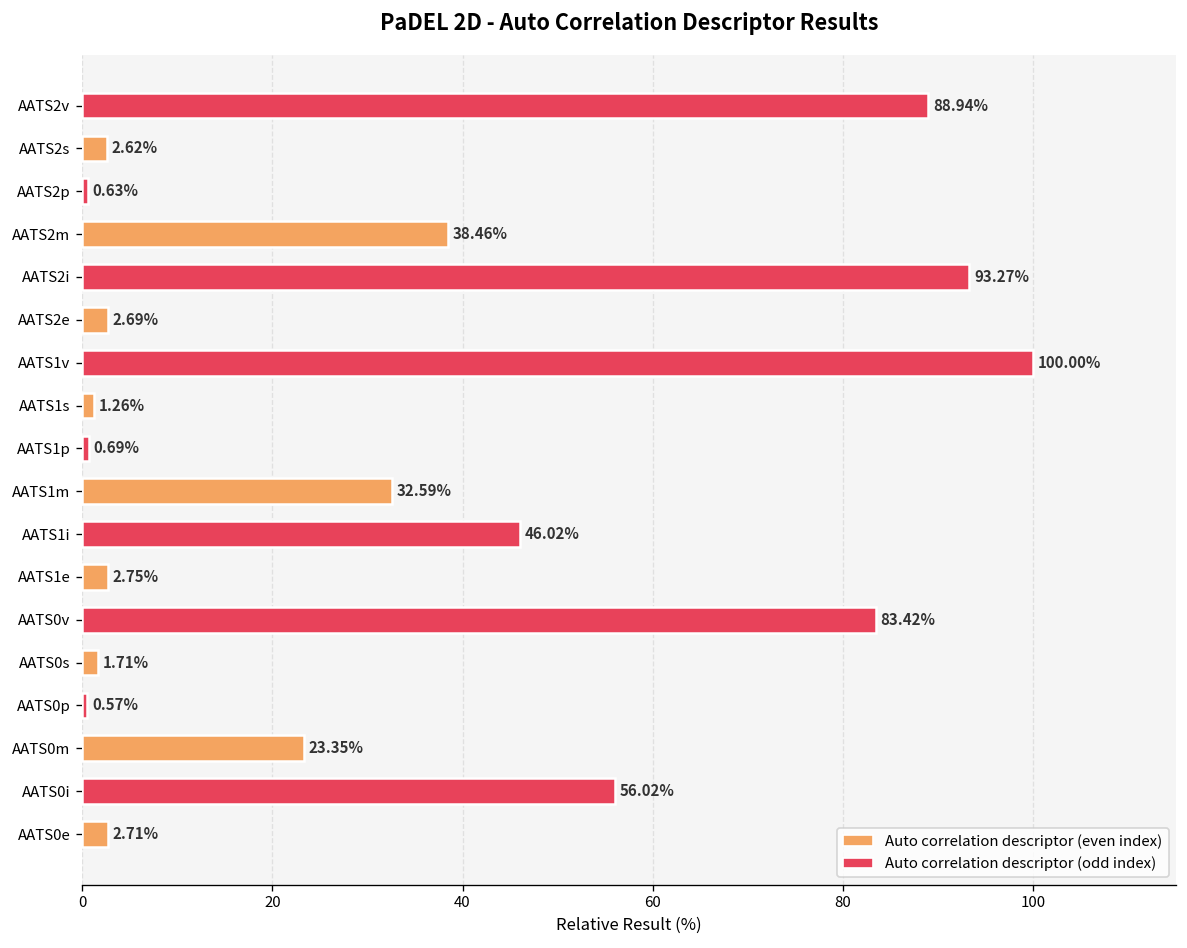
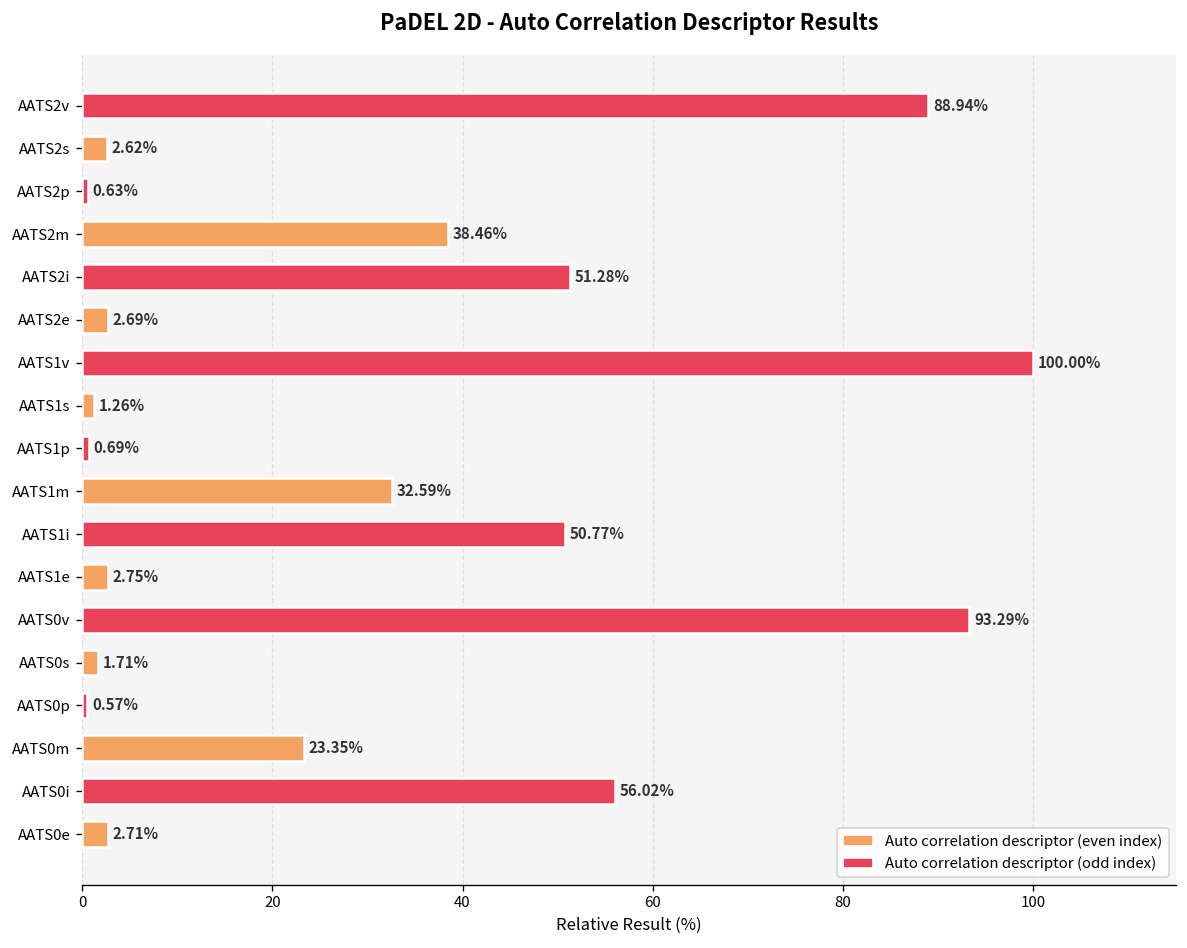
  {
    "AATS2v": "88.94%",
    "AATS2s": "2.62%",
    "AATS2p": "0.63%",
    "AATS2m": "38.46%",
-   "AATS2i": "93.27%",
+   "AATS2i": "51.28%",
    "AATS2e": "2.69%",
    "AATS1v": "100.00%",
    "AATS1s": "1.26%",
    "AATS1p": "0.69%",
    "AATS1m": "32.59%",
-   "AATS1i": "46.02%",
+   "AATS1i": "50.77%",
    "AATS1e": "2.75%",
-   "AATS0v": "83.42%",
+   "AATS0v": "93.29%",
    "AATS0s": "1.71%",
    "AATS0p": "0.57%",
    "AATS0m": "23.35%",
    "AATS0i": "56.02%",
    "AATS0e": "2.71%"
  }
